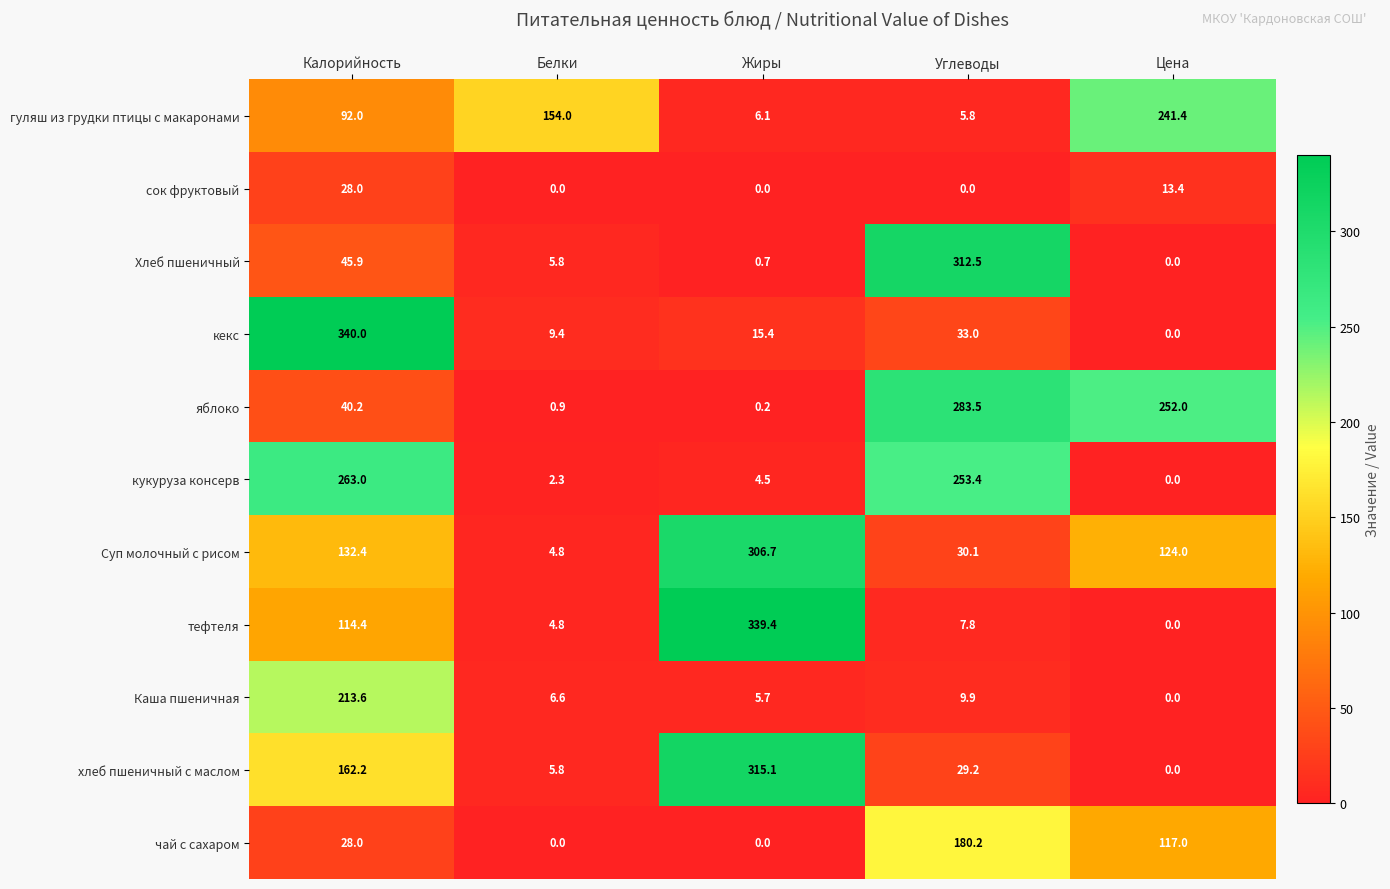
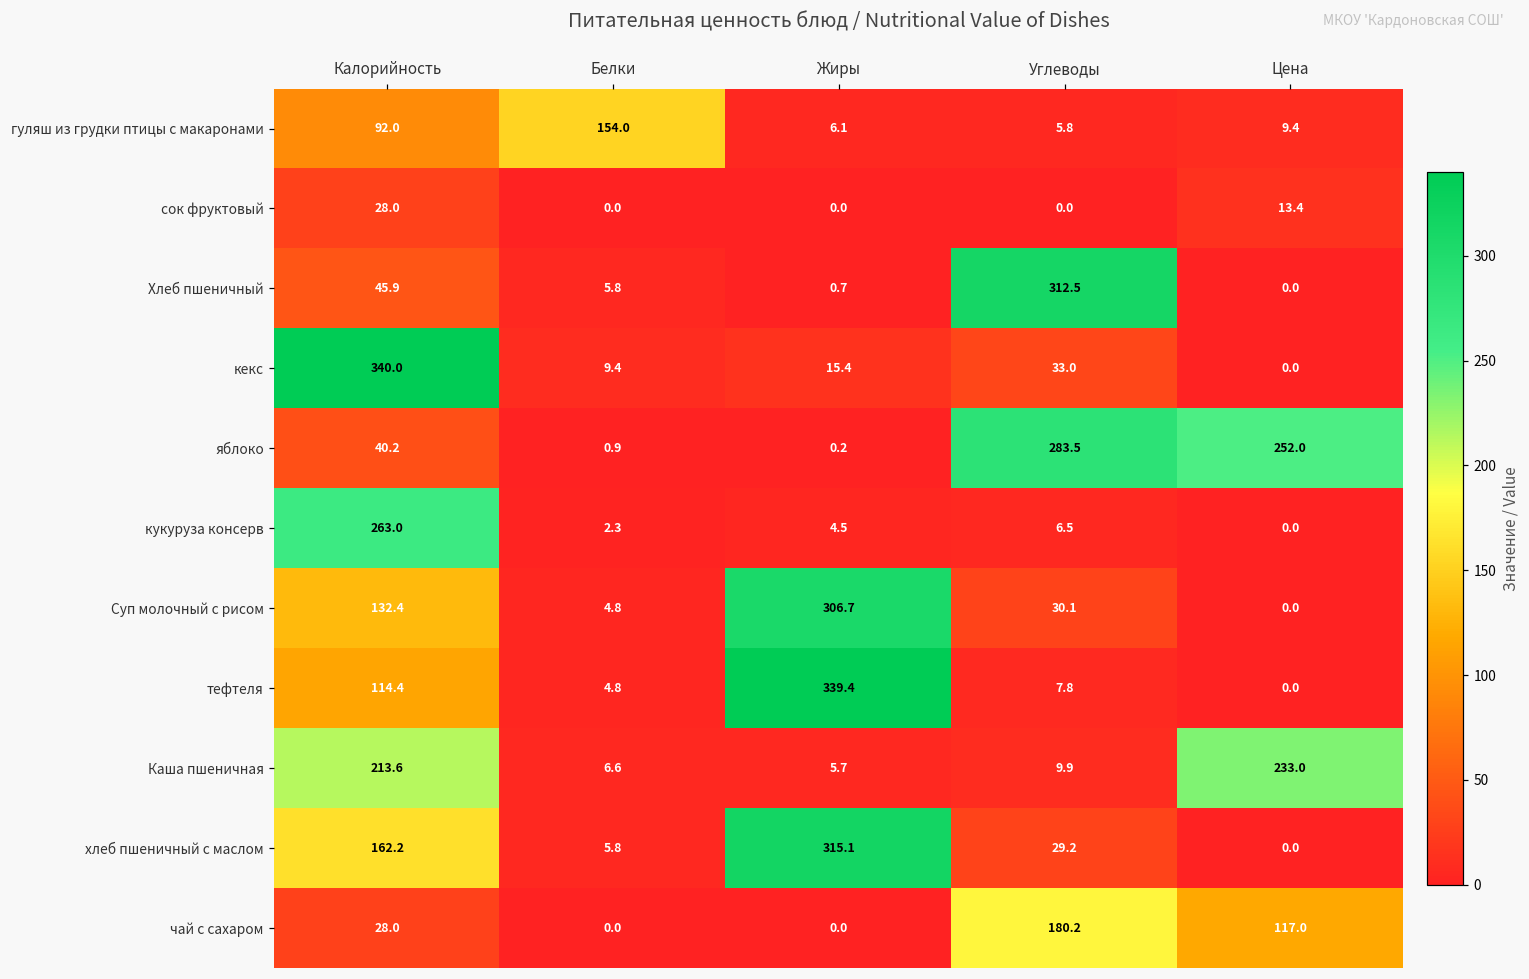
  {
    "гуляш из грудки птицы с макаронами": {
      "Калорийность": 92.0,
      "Белки": 154.0,
      "Жиры": 6.1,
      "Углеводы": 5.8,
-     "Цена": 241.4
+     "Цена": 9.4
    },
    "сок фруктовый": {
      "Калорийность": 28.0,
      "Белки": 0.0,
      "Жиры": 0.0,
      "Углеводы": 0.0,
      "Цена": 13.4
    },
    "Хлеб пшеничный": {
      "Калорийность": 45.9,
      "Белки": 5.8,
      "Жиры": 0.7,
      "Углеводы": 312.5,
      "Цена": 0.0
    },
    "кекс": {
      "Калорийность": 340.0,
      "Белки": 9.4,
      "Жиры": 15.4,
      "Углеводы": 33.0,
      "Цена": 0.0
    },
    "яблоко": {
      "Калорийность": 40.2,
      "Белки": 0.9,
      "Жиры": 0.2,
      "Углеводы": 283.5,
      "Цена": 252.0
    },
    "кукуруза консерв": {
      "Калорийность": 263.0,
      "Белки": 2.3,
      "Жиры": 4.5,
-     "Углеводы": 253.4,
+     "Углеводы": 6.5,
      "Цена": 0.0
    },
    "Суп молочный с рисом": {
      "Калорийность": 132.4,
      "Белки": 4.8,
      "Жиры": 306.7,
      "Углеводы": 30.1,
-     "Цена": 124.0
+     "Цена": 0.0
    },
    "тефтеля": {
      "Калорийность": 114.4,
      "Белки": 4.8,
      "Жиры": 339.4,
      "Углеводы": 7.8,
      "Цена": 0.0
    },
    "Каша пшеничная": {
      "Калорийность": 213.6,
      "Белки": 6.6,
      "Жиры": 5.7,
      "Углеводы": 9.9,
-     "Цена": 0.0
+     "Цена": 233.0
    },
    "хлеб пшеничный с маслом": {
      "Калорийность": 162.2,
      "Белки": 5.8,
      "Жиры": 315.1,
      "Углеводы": 29.2,
      "Цена": 0.0
    },
    "чай с сахаром": {
      "Калорийность": 28.0,
      "Белки": 0.0,
      "Жиры": 0.0,
      "Углеводы": 180.2,
      "Цена": 117.0
    }
  }
